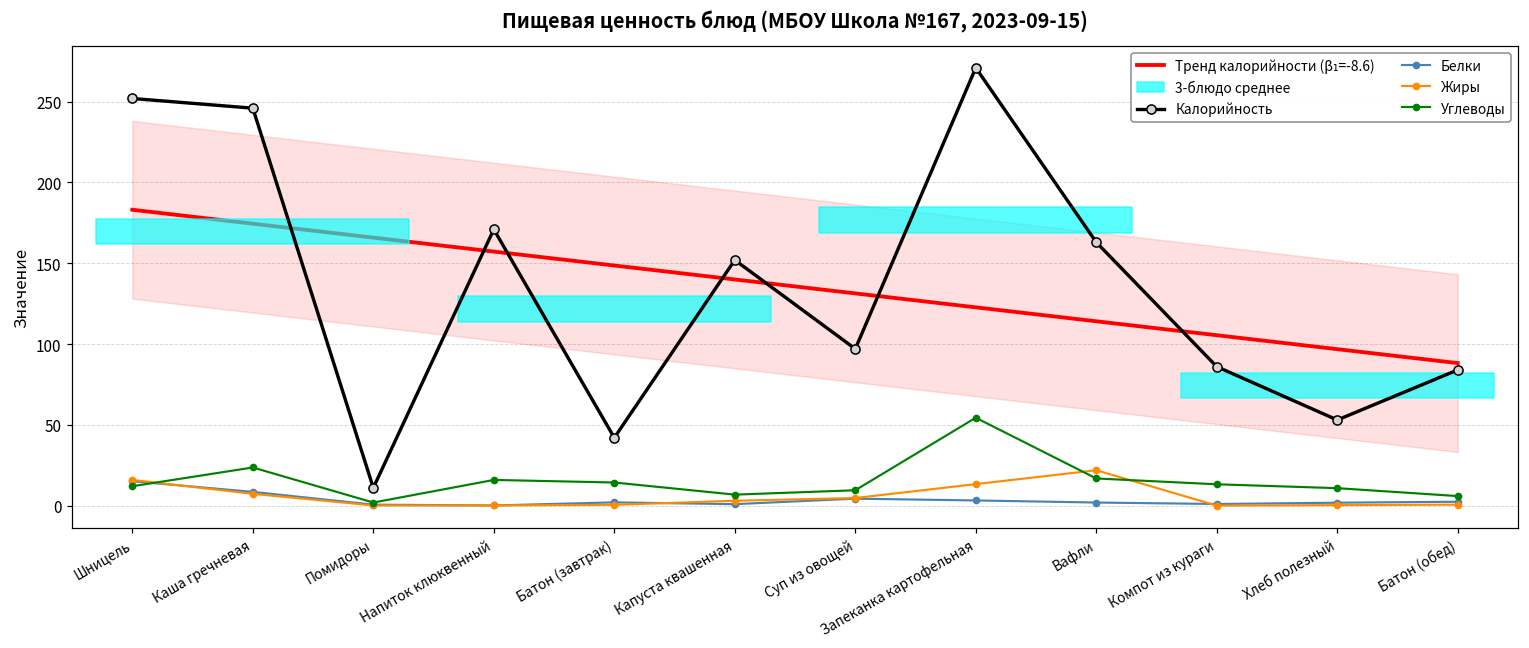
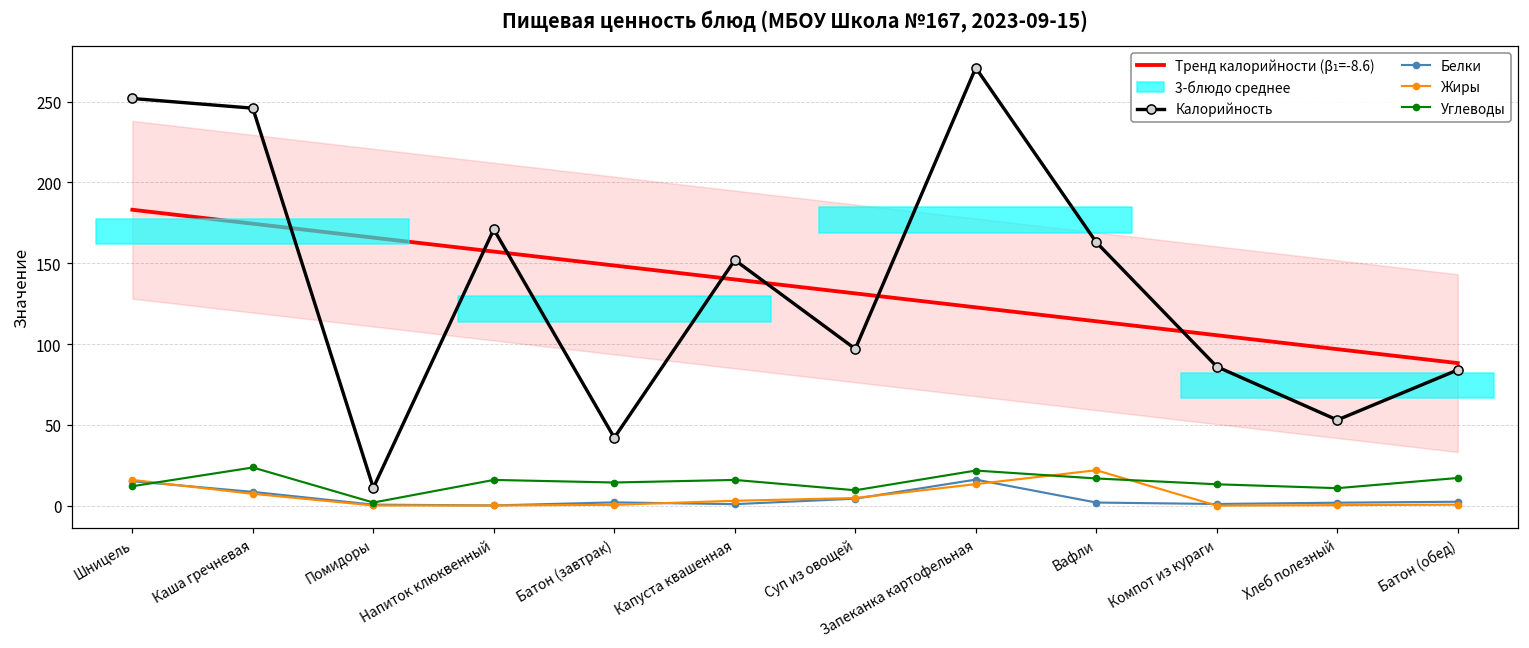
  {
    "Калорийность": {
      "Шницель": 252,
      "Каша гречневая": 246,
      "Помидоры": 11,
      "Напиток клюквенный": 171,
      "Батон (завтрак)": 42,
      "Капуста квашенная": 152,
      "Суп из овощей": 97,
      "Запеканка картофельная": 271,
      "Вафли": 163,
      "Компот из кураги": 86,
      "Хлеб полезный": 53,
      "Батон (обед)": 84
    },
    "Белки": {
      "Капуста квашенная": 1,
-     "Запеканка картофельная": 3,
+     "Запеканка картофельная": 16,
      "Вафли": 2,
      "Батон (обед)": 2
    },
    "Жиры": {
      "Капуста квашенная": 3,
      "Запеканка картофельная": 13,
      "Вафли": 22,
      "Батон (обед)": 1
    },
    "Углеводы": {
      "Шницель": 12,
      "Каша гречневая": 24,
      "Напиток клюквенный": 16,
      "Батон (завтрак)": 14,
-     "Капуста квашенная": 7,
+     "Капуста квашенная": 16,
      "Суп из овощей": 10,
-     "Запеканка картофельная": 54,
+     "Запеканка картофельная": 22,
      "Вафли": 17,
      "Компот из кураги": 13,
      "Хлеб полезный": 11,
-     "Батон (обед)": 6
+     "Батон (обед)": 17
    }
  }
